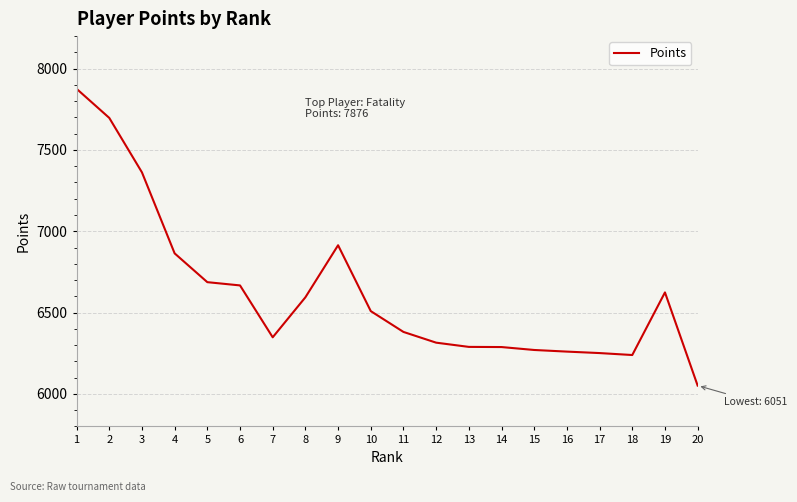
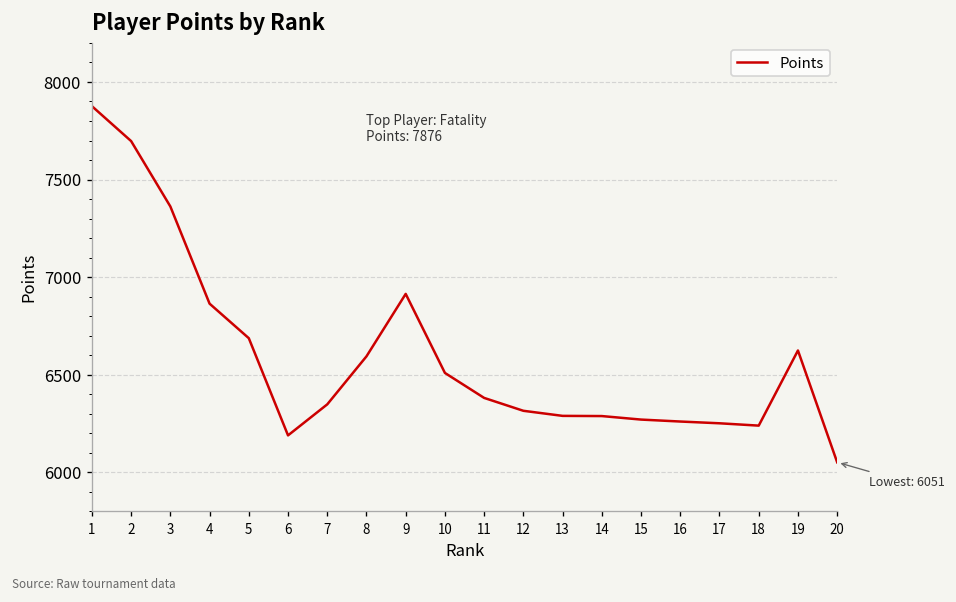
  {
    "1": 7880,
    "2": 7700,
    "3": 7360,
    "4": 6860,
    "5": 6690,
-   "6": 6670,
+   "6": 6190,
    "7": 6350,
    "8": 6590,
    "9": 6910,
    "10": 6510,
    "11": 6380,
    "12": 6320,
    "13": 6290,
    "14": 6290,
    "15": 6270,
    "16": 6260,
    "17": 6250,
    "18": 6240,
    "19": 6620
  }
